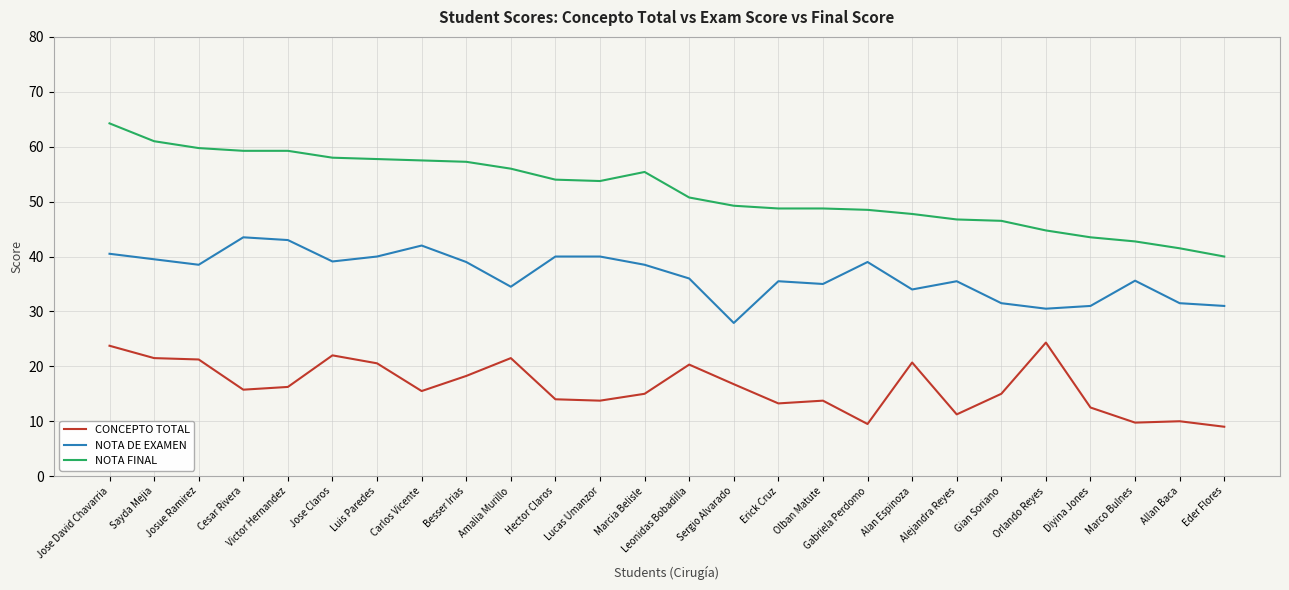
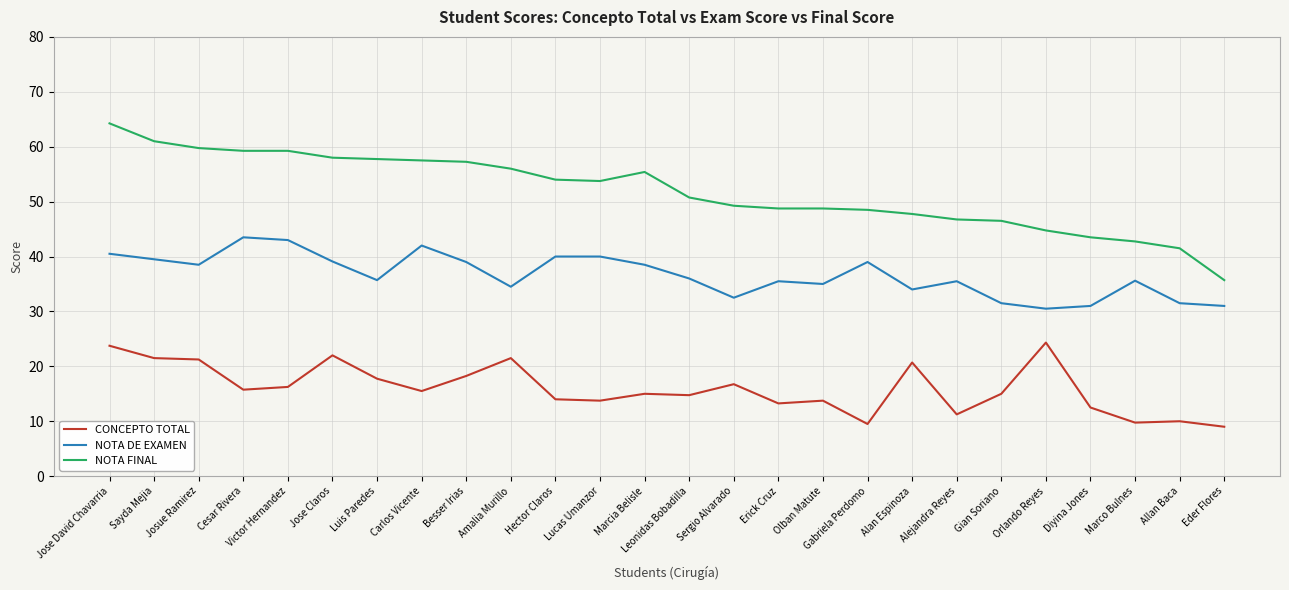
  {
    "CONCEPTO TOTAL": {
      "Jose David Chavarria": 24,
      "Sayda Mejia": 22,
      "Josue Ramirez": 21,
      "Cesar Rivera": 16,
      "Victor Hernandez": 16,
      "Jose Claros": 22,
-     "Luis Paredes": 21,
+     "Luis Paredes": 18,
      "Carlos Vicente": 16,
      "Besser Irias": 18,
      "Amalia Murillo": 22,
      "Hector Claros": 14,
      "Lucas Umanzor": 14,
      "Marcia Belisle": 15,
-     "Leonidas Bobadilla": 20,
+     "Leonidas Bobadilla": 15,
      "Sergio Alvarado": 17,
      "Erick Cruz": 13,
      "Olban Matute": 14,
      "Gabriela Perdomo": 10,
      "Alan Espinoza": 21,
      "Alejandra Reyes": 11,
      "Gian Soriano": 15,
      "Orlando Reyes": 24,
      "Diyina Jones": 13,
      "Marco Bulnes": 10,
      "Allan Baca": 10,
      "Eder Flores": 9
    },
    "NOTA DE EXAMEN": {
      "Jose David Chavarria": 41,
      "Sayda Mejia": 40,
      "Josue Ramirez": 39,
      "Cesar Rivera": 44,
      "Victor Hernandez": 43,
      "Jose Claros": 39,
-     "Luis Paredes": 40,
+     "Luis Paredes": 36,
      "Carlos Vicente": 42,
      "Besser Irias": 39,
      "Amalia Murillo": 35,
      "Hector Claros": 40,
      "Lucas Umanzor": 40,
      "Marcia Belisle": 39,
      "Leonidas Bobadilla": 36,
-     "Sergio Alvarado": 28,
+     "Sergio Alvarado": 33,
      "Erick Cruz": 36,
      "Olban Matute": 35,
      "Gabriela Perdomo": 39,
      "Alan Espinoza": 34,
      "Alejandra Reyes": 36,
      "Gian Soriano": 32,
      "Orlando Reyes": 31,
      "Diyina Jones": 31,
      "Marco Bulnes": 36,
      "Allan Baca": 32,
      "Eder Flores": 31
    },
    "NOTA FINAL": {
      "Jose David Chavarria": 64,
      "Sayda Mejia": 61,
      "Josue Ramirez": 60,
      "Cesar Rivera": 59,
      "Victor Hernandez": 59,
      "Jose Claros": 58,
      "Luis Paredes": 58,
      "Carlos Vicente": 58,
      "Besser Irias": 57,
      "Amalia Murillo": 56,
      "Hector Claros": 54,
      "Lucas Umanzor": 54,
      "Marcia Belisle": 55,
      "Leonidas Bobadilla": 51,
      "Sergio Alvarado": 49,
      "Erick Cruz": 49,
      "Olban Matute": 49,
      "Gabriela Perdomo": 49,
      "Alan Espinoza": 48,
      "Alejandra Reyes": 47,
      "Gian Soriano": 47,
      "Orlando Reyes": 45,
      "Diyina Jones": 44,
      "Marco Bulnes": 43,
      "Allan Baca": 42,
-     "Eder Flores": 40
+     "Eder Flores": 36
    }
  }
